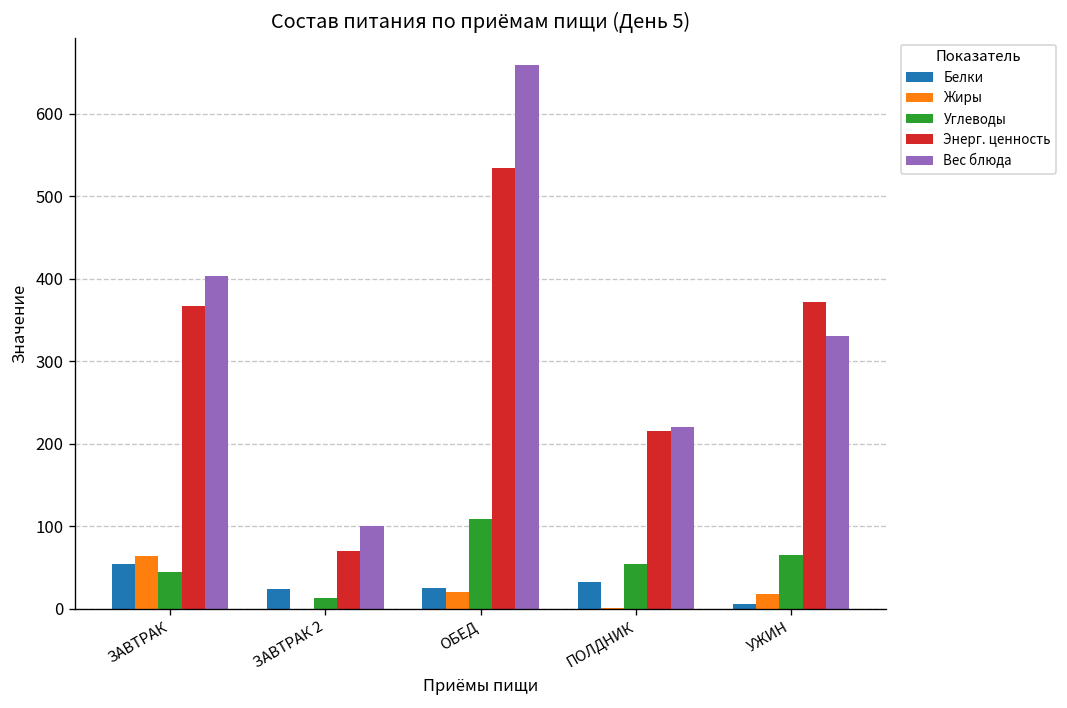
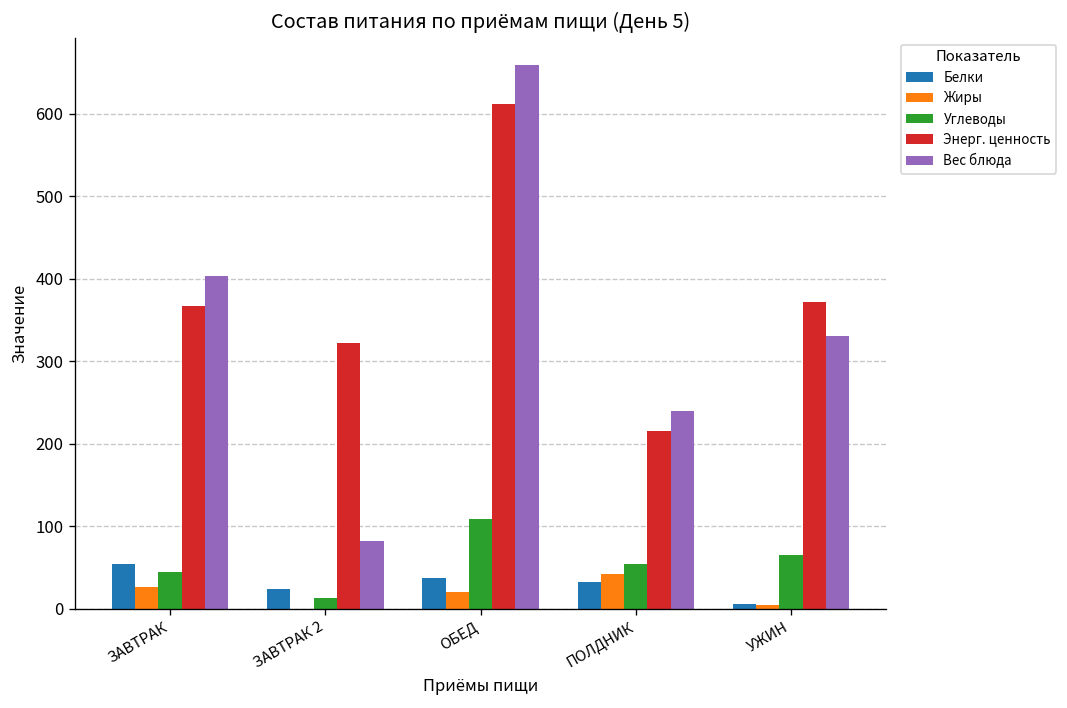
  {
    "Белки": {
      "ЗАВТРАК": 50,
      "ЗАВТРАК 2": 20,
-     "ОБЕД": 20,
+     "ОБЕД": 40,
      "ПОЛДНИК": 30,
      "УЖИН": 10
    },
    "Жиры": {
-     "ЗАВТРАК": 60,
+     "ЗАВТРАК": 30,
      "ОБЕД": 20,
-     "ПОЛДНИК": 0,
-     "УЖИН": 20
+     "ПОЛДНИК": 40,
+     "УЖИН": 0
    },
    "Углеводы": {
      "ЗАВТРАК": 40,
      "ЗАВТРАК 2": 10,
      "ОБЕД": 110,
      "ПОЛДНИК": 50,
      "УЖИН": 60
    },
    "Энерг. ценность": {
      "ЗАВТРАК": 370,
-     "ЗАВТРАК 2": 70,
-     "ОБЕД": 530,
+     "ЗАВТРАК 2": 320,
+     "ОБЕД": 610,
      "ПОЛДНИК": 210,
      "УЖИН": 370
    },
    "Вес блюда": {
      "ЗАВТРАК": 400,
-     "ЗАВТРАК 2": 100,
+     "ЗАВТРАК 2": 80,
      "ОБЕД": 660,
-     "ПОЛДНИК": 220,
+     "ПОЛДНИК": 240,
      "УЖИН": 330
    }
  }
